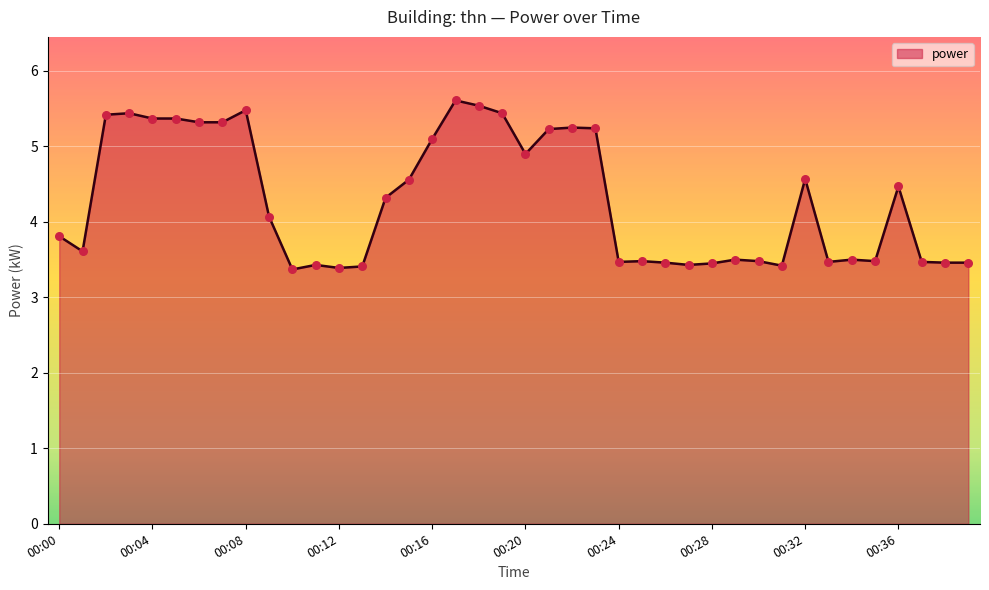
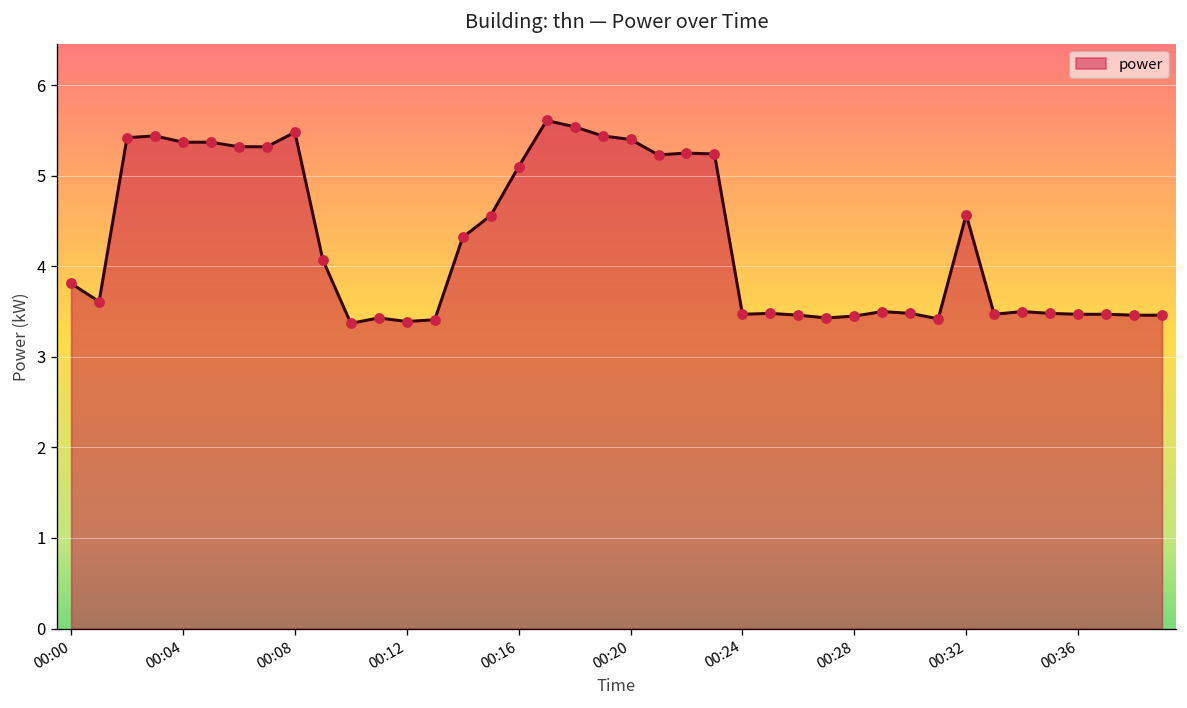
  {
    "00:00": 3.8,
    "00:04": 5.4,
    "00:08": 5.5,
    "00:12": 3.4,
    "00:16": 5.1,
-   "00:20": 4.9,
+   "00:20": 5.4,
    "00:24": 3.5,
    "00:28": 3.5,
    "00:32": 4.6,
-   "00:36": 4.5
+   "00:36": 3.5
  }
